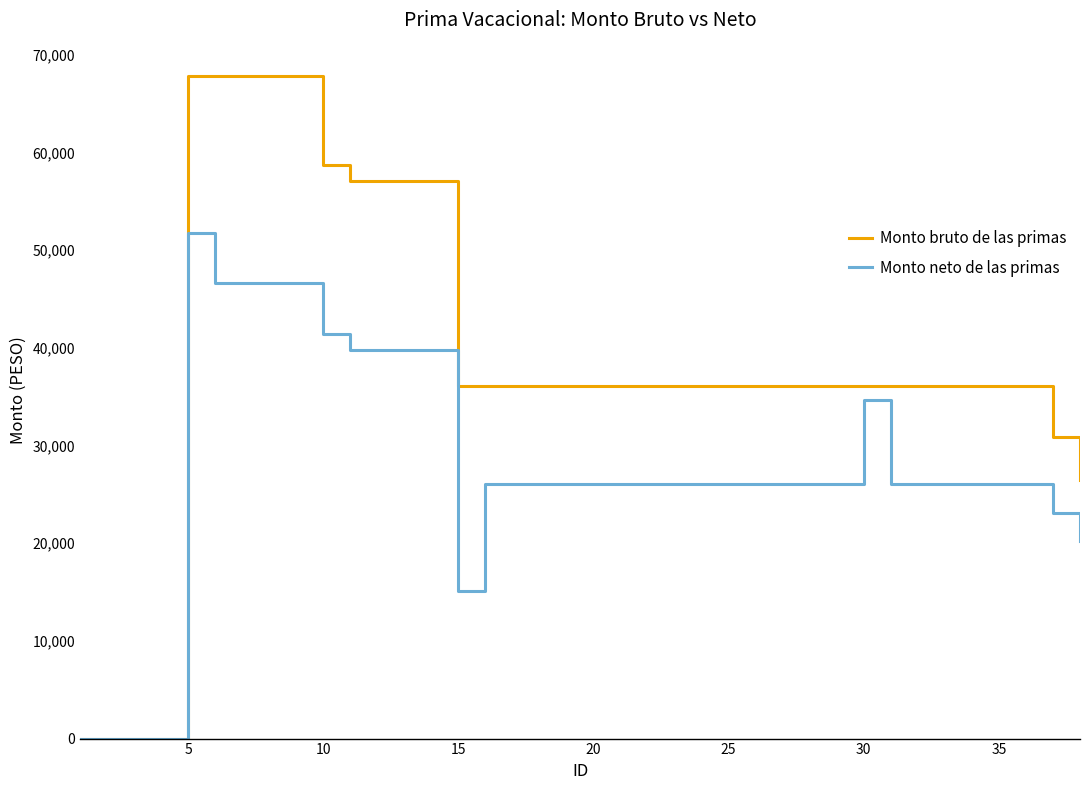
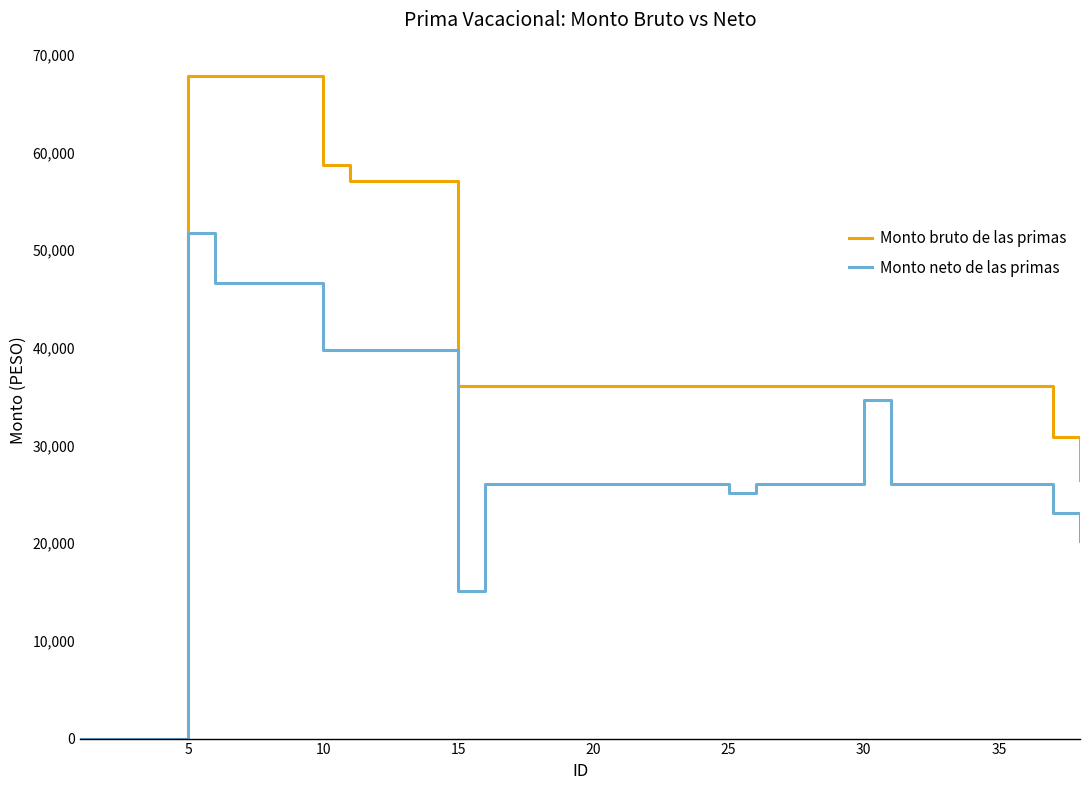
  {
    "Monto bruto de las primas": {
      "5": "68,000",
      "10": "59,000",
      "15": "36,000",
      "20": "36,000",
      "25": "36,000",
      "30": "36,000",
      "35": "36,000"
    },
    "Monto neto de las primas": {
      "5": "52,000",
-     "10": "41,000",
+     "10": "40,000",
      "15": "15,000",
      "20": "26,000",
-     "25": "26,000",
+     "25": "25,000",
      "30": "35,000",
      "35": "26,000"
    }
  }
